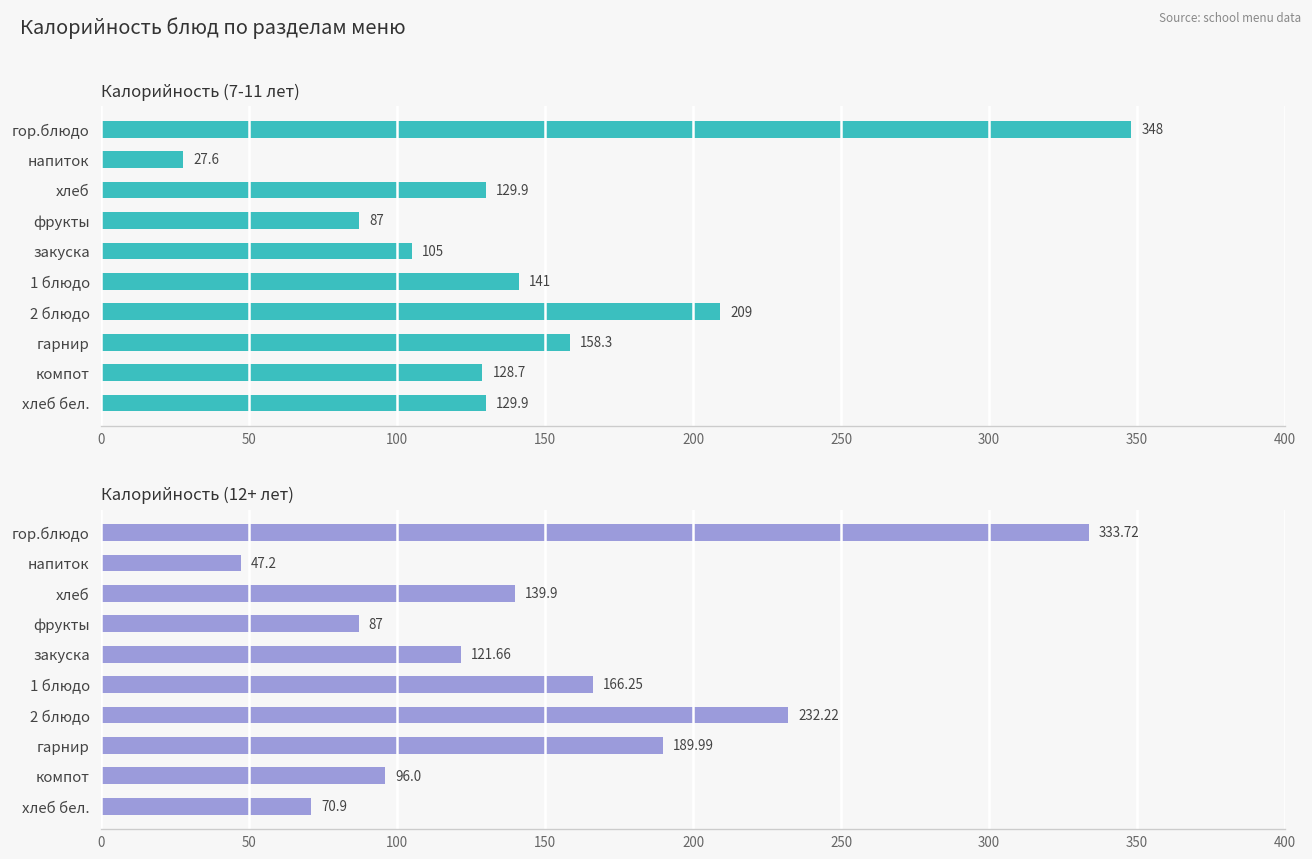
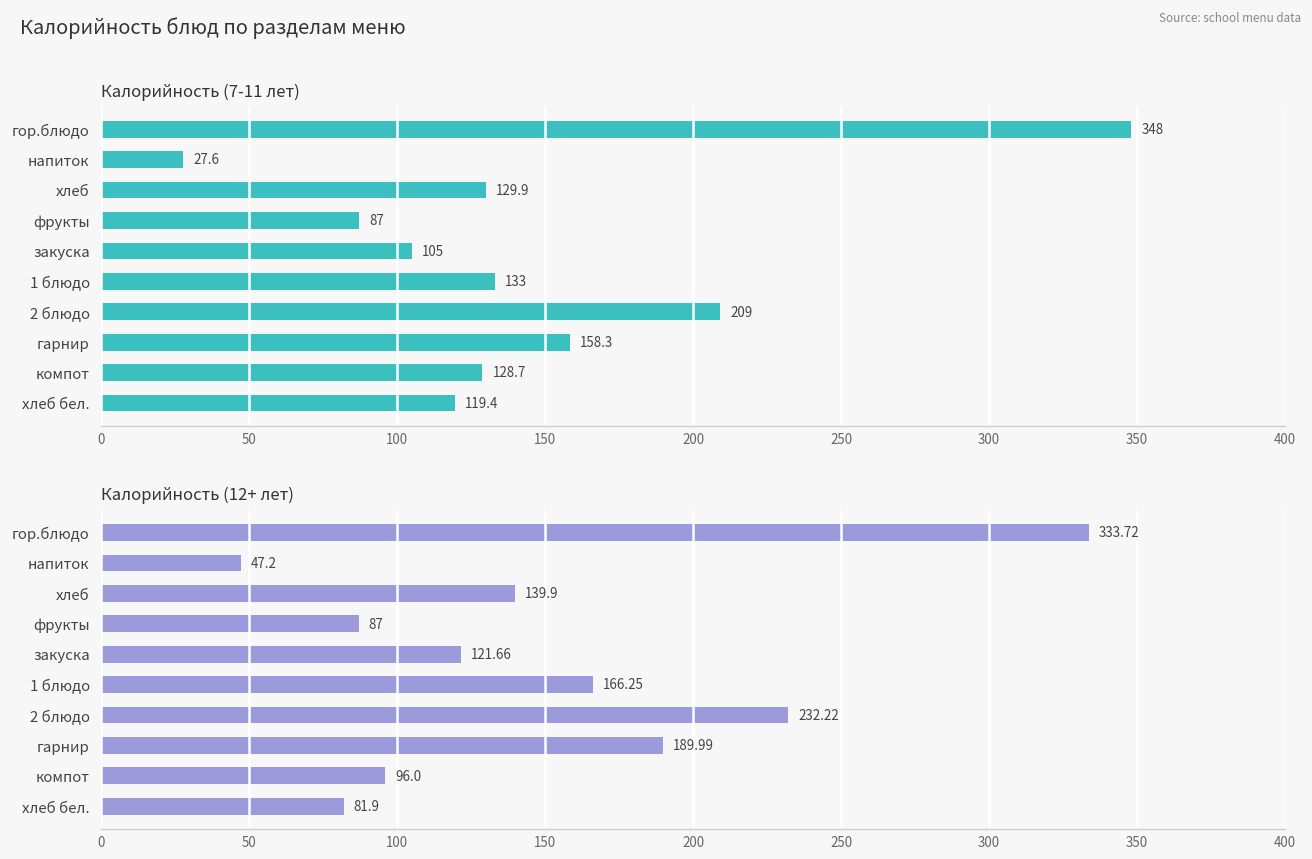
  {
    "Калорийность (7-11 лет)": {
      "гор.блюдо": 348,
      "напиток": 27.6,
      "хлеб": 129.9,
      "фрукты": 87,
      "закуска": 105,
-     "1 блюдо": 141,
+     "1 блюдо": 133,
      "2 блюдо": 209,
      "гарнир": 158.3,
      "компот": 128.7,
-     "хлеб бел.": 129.9
+     "хлеб бел.": 119.4
    },
    "Калорийность (12+ лет)": {
      "гор.блюдо": 333.72,
      "напиток": 47.2,
      "хлеб": 139.9,
      "фрукты": 87,
      "закуска": 121.66,
      "1 блюдо": 166.25,
      "2 блюдо": 232.22,
      "гарнир": 189.99,
      "компот": 96.0,
-     "хлеб бел.": 70.9
+     "хлеб бел.": 81.9
    }
  }
